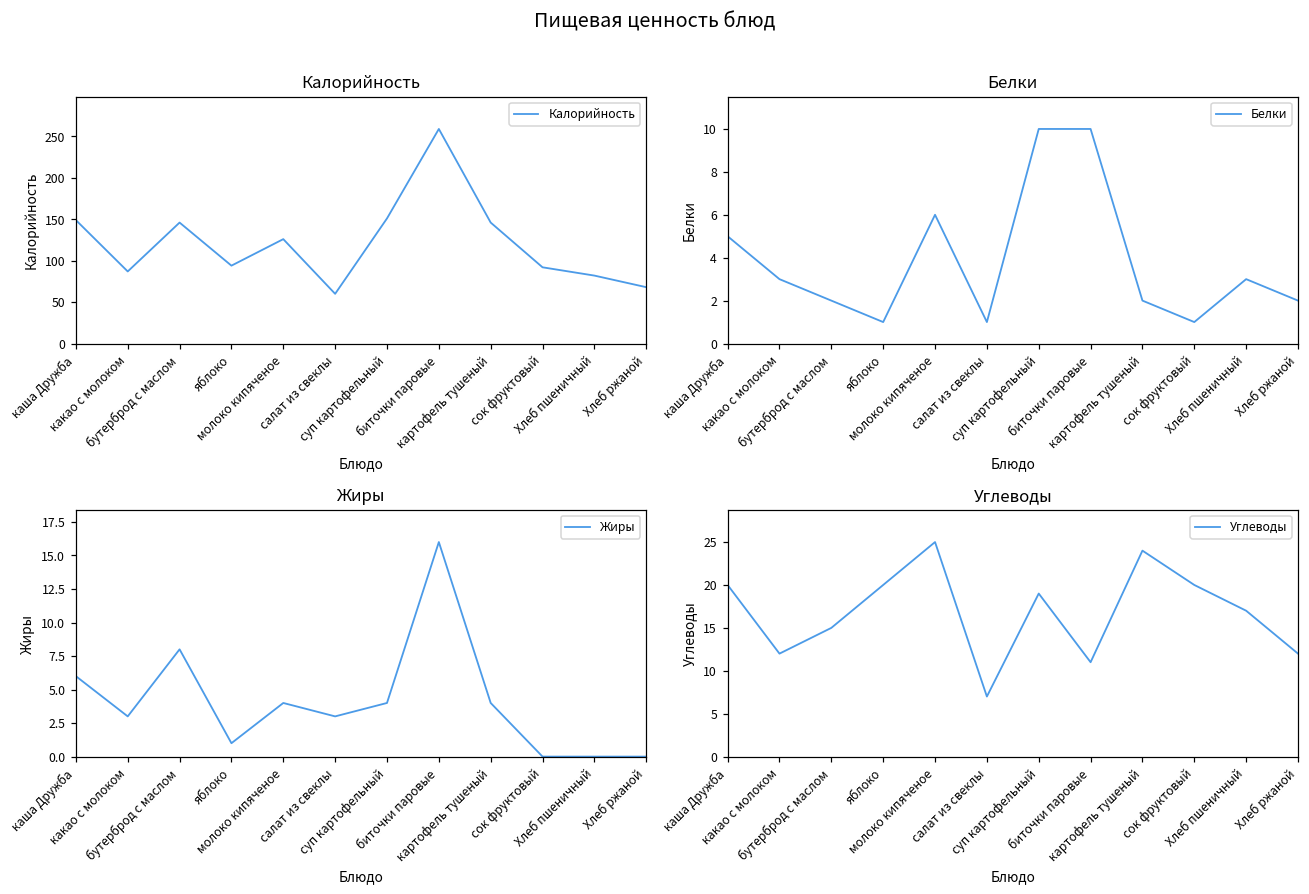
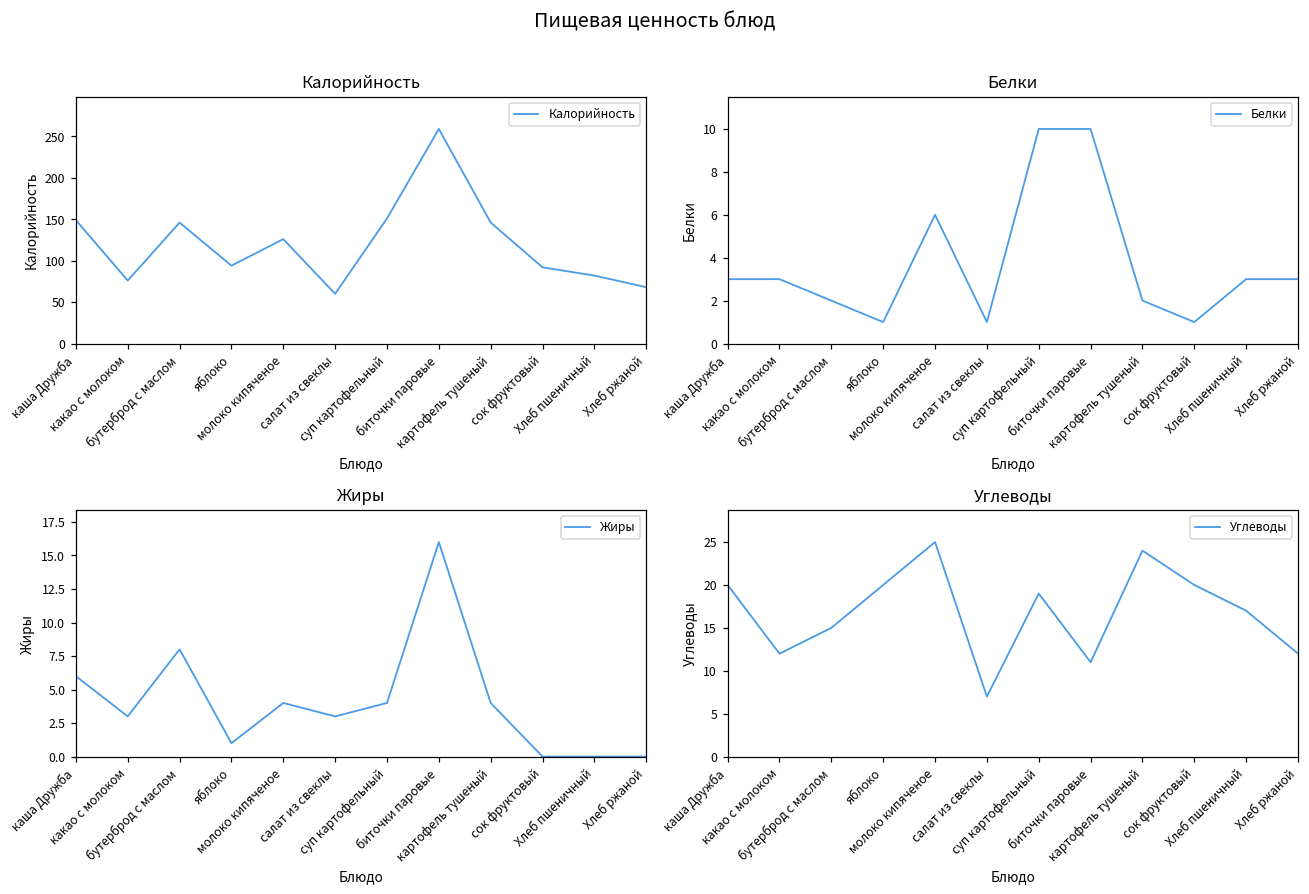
  {
    "Калорийность": {
      "каша Дружба": 150,
-     "какао с молоком": 90,
+     "какао с молоком": 80,
      "бутерброд с маслом": 150,
      "яблоко": 90,
      "молоко кипяченое": 130,
      "салат из свеклы": 60,
      "суп картофельный": 150,
      "биточки паровые": 260,
      "картофель тушеный": 150,
      "сок фруктовый": 90,
      "Хлеб пшеничный": 80,
      "Хлеб ржаной": 70
    },
    "Белки": {
-     "каша Дружба": 5,
+     "каша Дружба": 3,
      "какао с молоком": 3,
      "бутерброд с маслом": 2,
      "яблоко": 1,
      "молоко кипяченое": 6,
      "салат из свеклы": 1,
      "суп картофельный": 10,
      "биточки паровые": 10,
      "картофель тушеный": 2,
      "сок фруктовый": 1,
      "Хлеб пшеничный": 3,
-     "Хлеб ржаной": 2
+     "Хлеб ржаной": 3
    },
    "Жиры": {
      "каша Дружба": 6.0,
      "какао с молоком": 3.0,
      "бутерброд с маслом": 8.0,
      "яблоко": 1.0,
      "молоко кипяченое": 4.0,
      "салат из свеклы": 3.0,
      "суп картофельный": 4.0,
      "биточки паровые": 16.0,
      "картофель тушеный": 4.0,
      "сок фруктовый": 0.0,
      "Хлеб пшеничный": 0.0,
      "Хлеб ржаной": 0.0
    },
    "Углеводы": {
      "каша Дружба": 20,
      "какао с молоком": 12,
      "бутерброд с маслом": 15,
      "яблоко": 20,
      "молоко кипяченое": 25,
      "салат из свеклы": 7,
      "суп картофельный": 19,
      "биточки паровые": 11,
      "картофель тушеный": 24,
      "сок фруктовый": 20,
      "Хлеб пшеничный": 17,
      "Хлеб ржаной": 12
    }
  }
